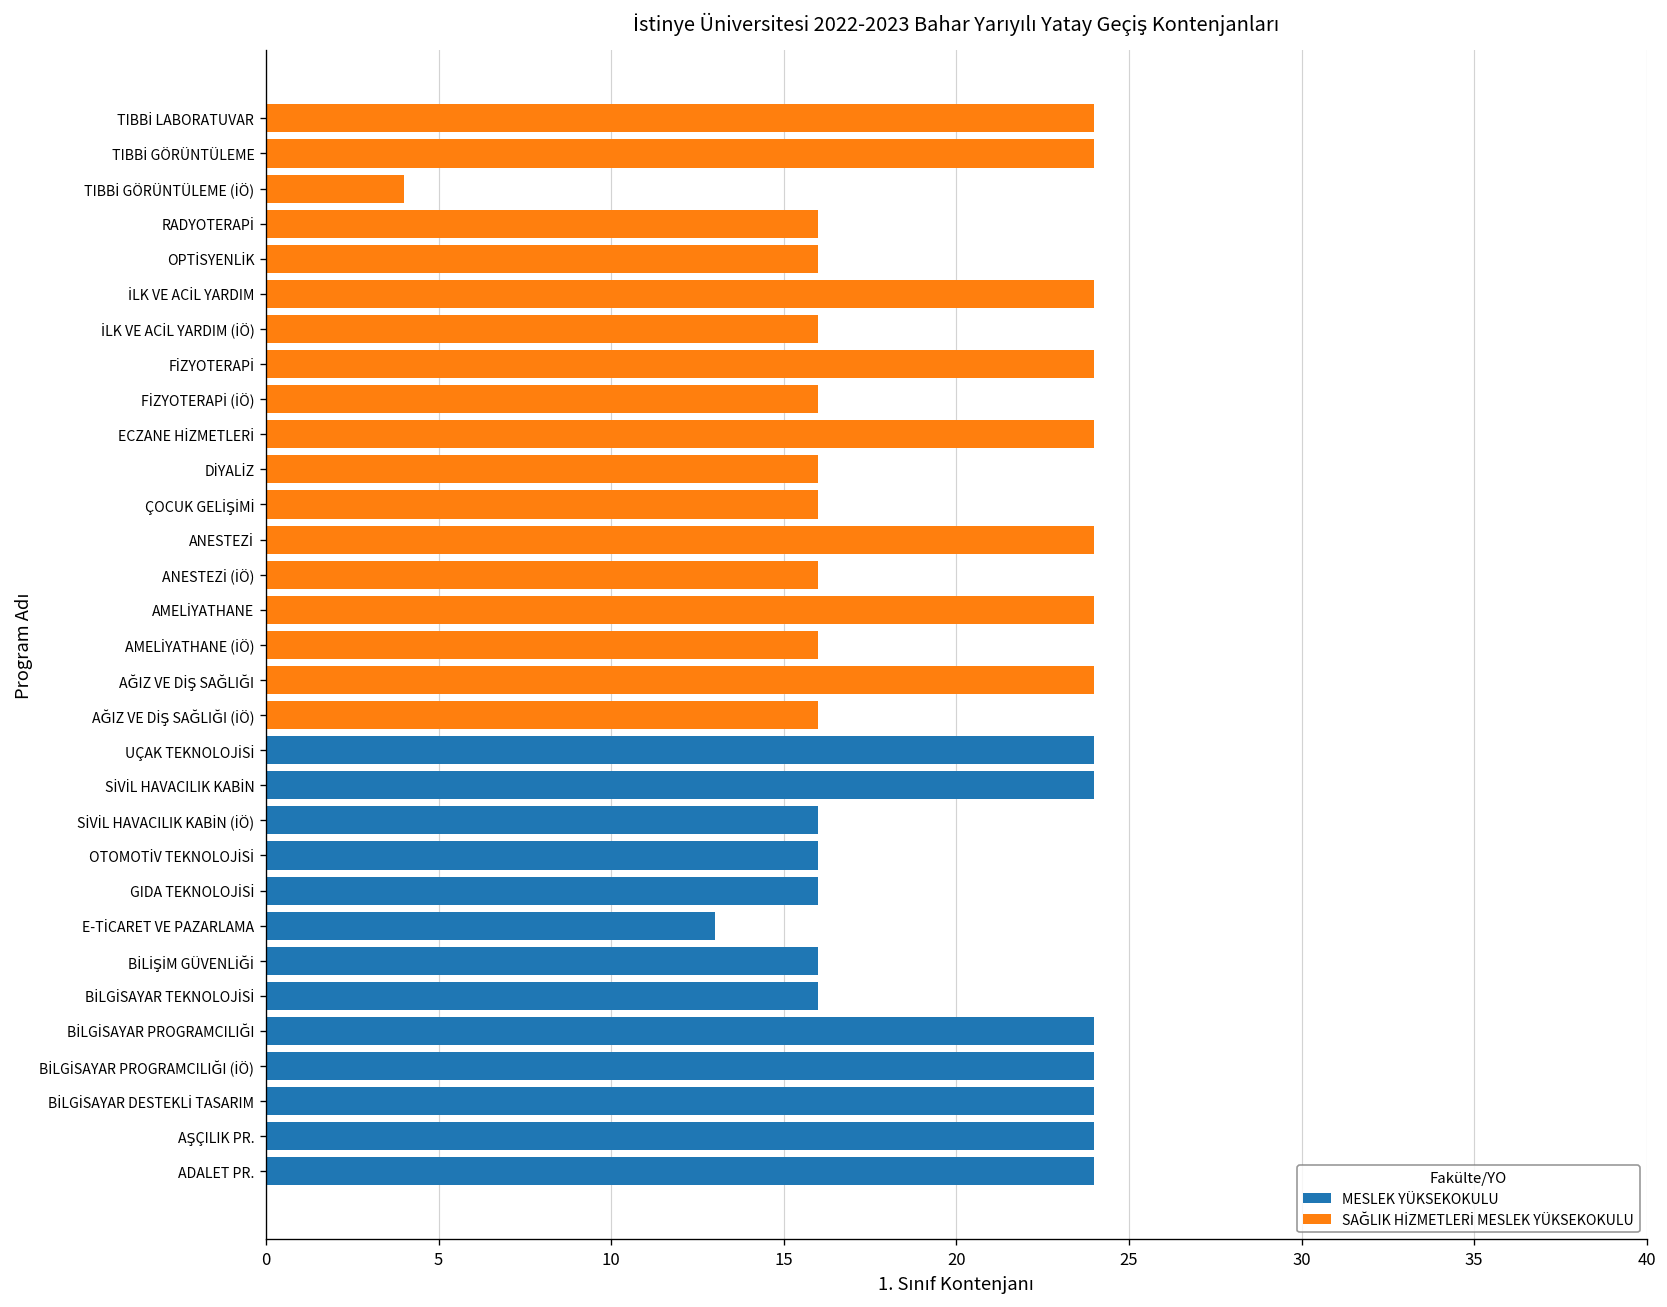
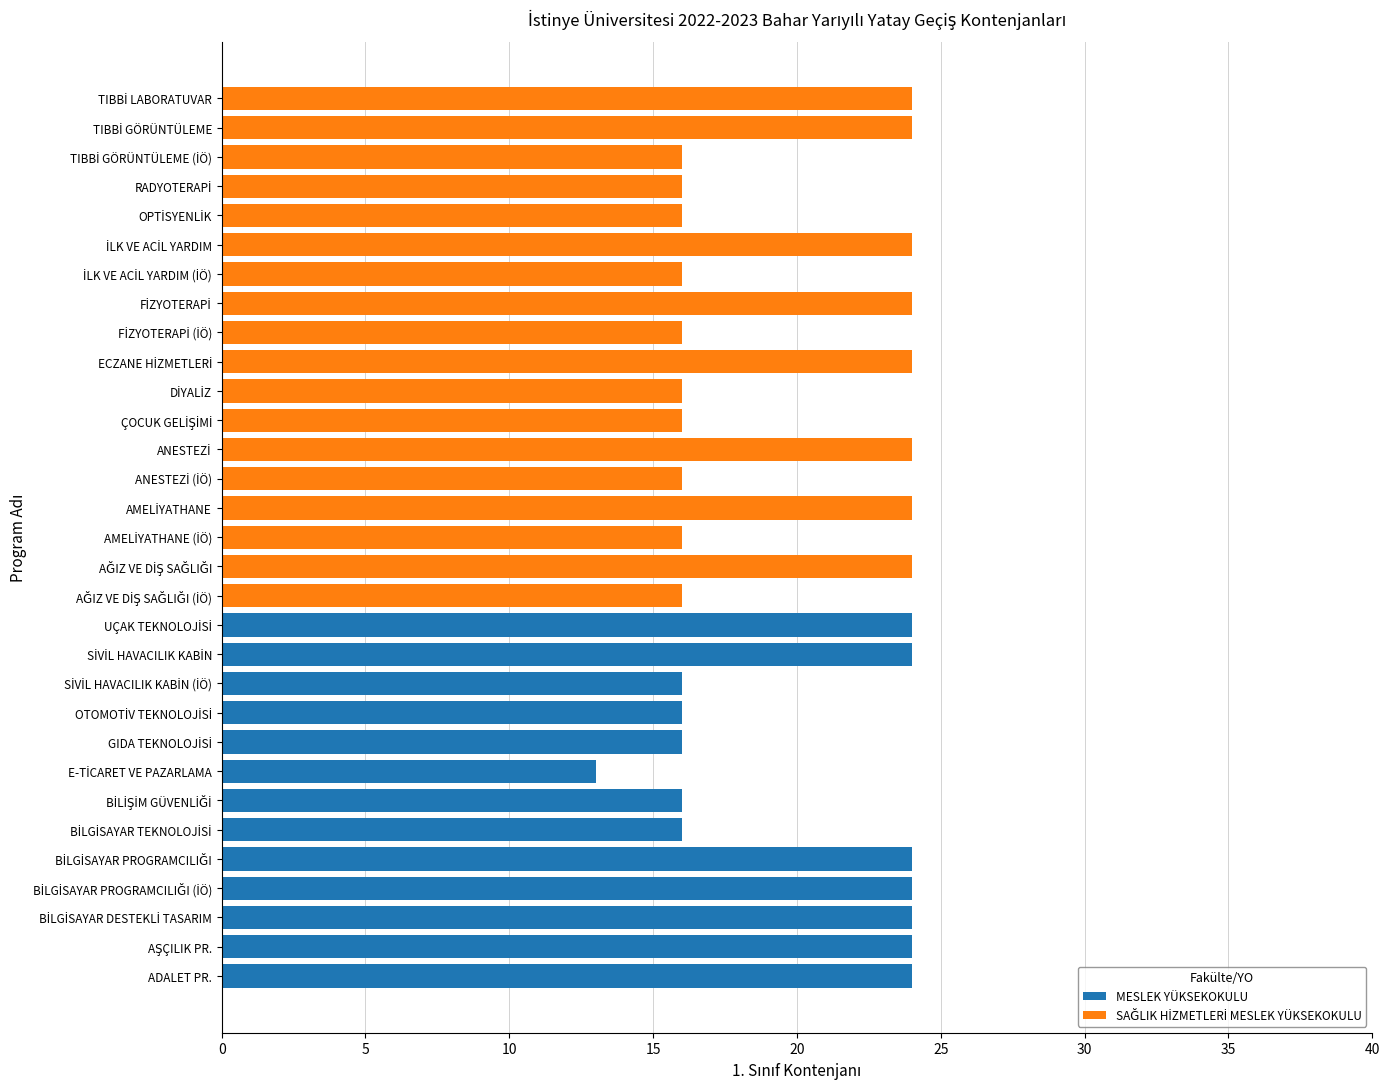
  {
    "MESLEK YÜKSEKOKULU": {
      "TIBBİ LABORATUVAR": 0,
      "TIBBİ GÖRÜNTÜLEME": 0,
      "TIBBİ GÖRÜNTÜLEME (İÖ)": 0,
      "RADYOTERAPİ": 0,
      "OPTİSYENLİK": 0,
      "İLK VE ACİL YARDIM": 0,
      "İLK VE ACİL YARDIM (İÖ)": 0,
      "FİZYOTERAPİ": 0,
      "FİZYOTERAPİ (İÖ)": 0,
      "ECZANE HİZMETLERİ": 0,
      "DİYALİZ": 0,
      "ÇOCUK GELİŞİMİ": 0,
      "ANESTEZİ": 0,
      "ANESTEZİ (İÖ)": 0,
      "AMELİYATHANE": 0,
      "AMELİYATHANE (İÖ)": 0,
      "AĞIZ VE DİŞ SAĞLIĞI": 0,
      "AĞIZ VE DİŞ SAĞLIĞI (İÖ)": 0,
      "UÇAK TEKNOLOJİSİ": 24,
      "SİVİL HAVACILIK KABİN": 24,
      "SİVİL HAVACILIK KABİN (İÖ)": 16,
      "OTOMOTİV TEKNOLOJİSİ": 16,
      "GIDA TEKNOLOJİSİ": 16,
      "E-TİCARET VE PAZARLAMA": 13,
      "BİLİŞİM GÜVENLİĞİ": 16,
      "BİLGİSAYAR TEKNOLOJİSİ": 16,
      "BİLGİSAYAR PROGRAMCILIĞI": 24,
      "BİLGİSAYAR PROGRAMCILIĞI (İÖ)": 24,
      "BİLGİSAYAR DESTEKLİ TASARIM": 24,
      "AŞÇILIK PR.": 24,
      "ADALET PR.": 24
    },
    "SAĞLIK HİZMETLERİ MESLEK YÜKSEKOKULU": {
-     "TIBBİ GÖRÜNTÜLEME (İÖ)": 4
+     "TIBBİ GÖRÜNTÜLEME (İÖ)": 16
    }
  }
